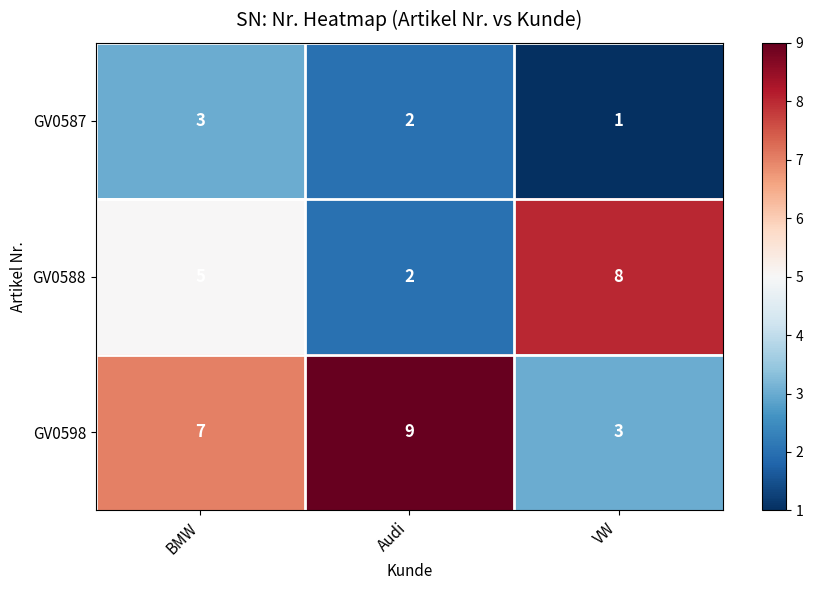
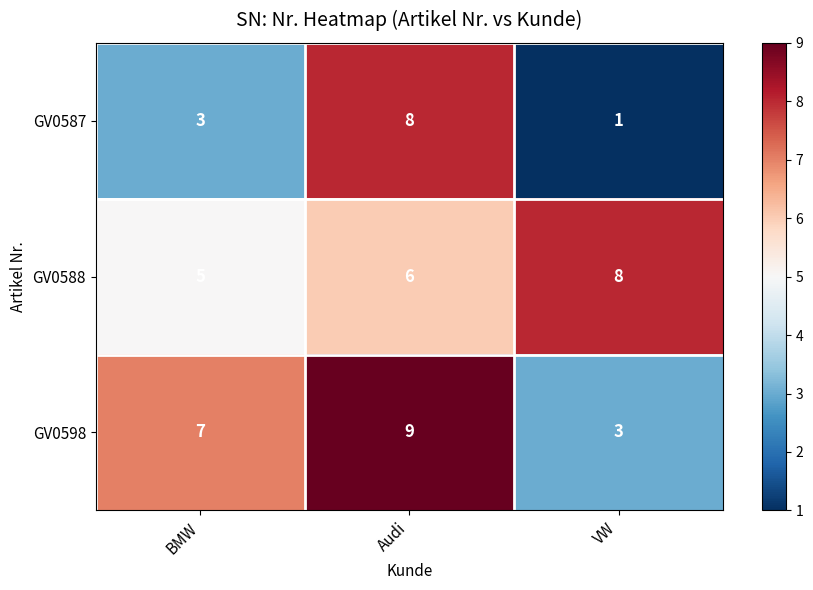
  {
    "GV0587": {
      "BMW": 3,
-     "Audi": 2,
+     "Audi": 8,
      "VW": 1
    },
    "GV0588": {
-     "Audi": 2,
+     "Audi": 6,
      "VW": 8
    },
    "GV0598": {
      "BMW": 7,
      "Audi": 9,
      "VW": 3
    }
  }
